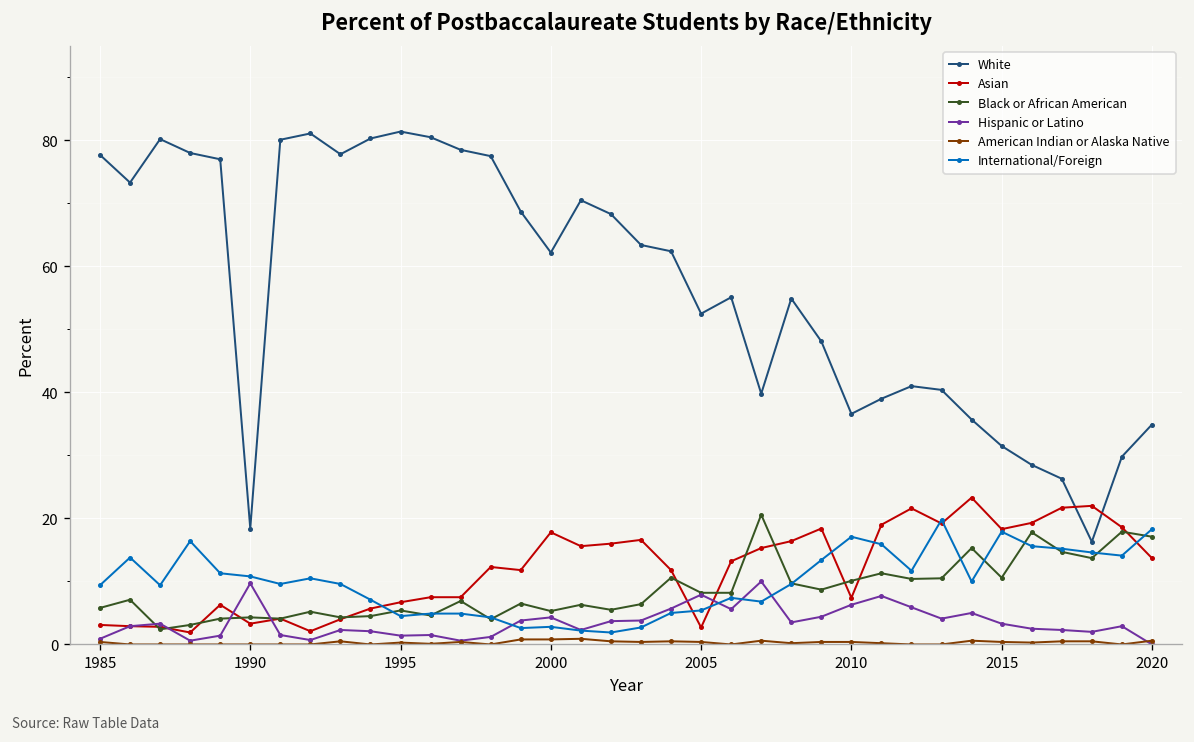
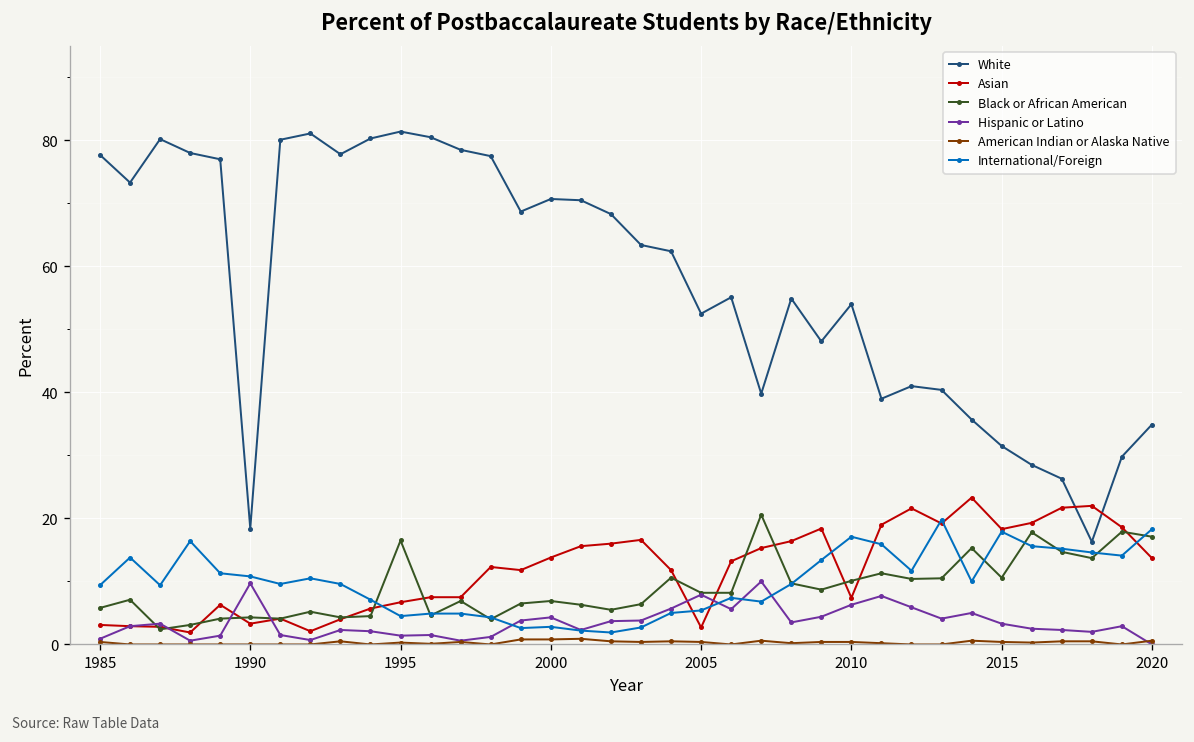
  {
    "White": {
      "1985": 78,
      "1990": 18,
      "1995": 81,
-     "2000": 62,
+     "2000": 71,
      "2005": 53,
-     "2010": 37,
+     "2010": 54,
      "2015": 32,
      "2020": 35
    },
    "Asian": {
      "1985": 3,
      "1990": 3,
      "1995": 7,
-     "2000": 18,
+     "2000": 14,
      "2005": 3,
      "2010": 7,
      "2020": 14
    },
    "Black or African American": {
      "1985": 6,
      "1990": 4,
-     "1995": 5,
-     "2000": 5,
+     "1995": 17,
+     "2000": 7,
      "2010": 10,
      "2015": 11,
      "2020": 17
    },
    "Hispanic or Latino": {
      "1985": 1,
      "1990": 10,
      "1995": 1,
      "2000": 4,
      "2010": 6,
      "2015": 3,
      "2020": 0
    },
    "American Indian or Alaska Native": {
      "1985": 0,
      "1990": 0,
      "1995": 0,
      "2000": 1,
      "2005": 0,
      "2010": 0,
      "2015": 0,
      "2020": 1
    },
    "International/Foreign": {
      "1985": 9,
      "1990": 11,
      "1995": 5,
      "2000": 3,
      "2005": 5,
      "2010": 17,
      "2020": 18
    }
  }
